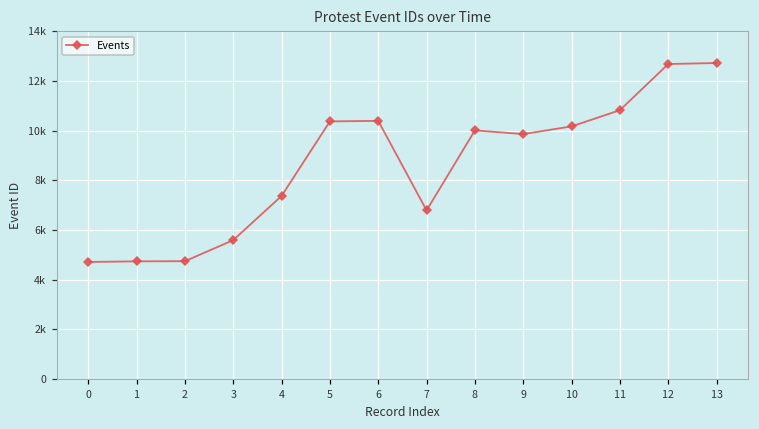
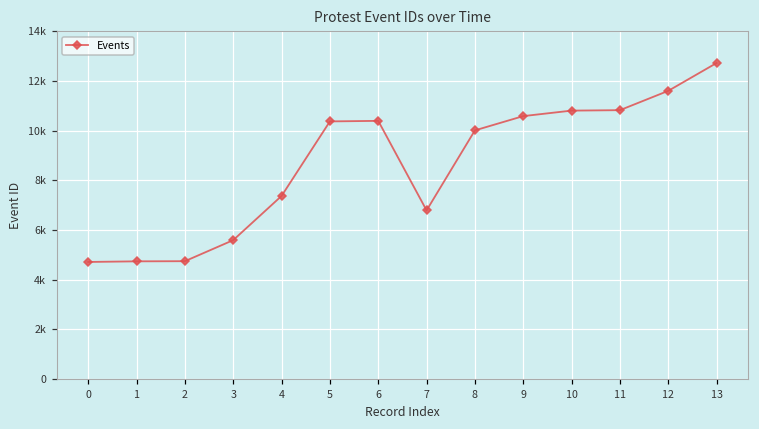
  {
    "0": 4700,
    "1": 4700,
    "2": 4700,
    "3": 5600,
    "4": 7400,
    "5": 10400,
    "6": 10400,
    "7": 6800,
    "8": 10000,
-   "9": 9900,
-   "10": 10200,
+   "9": 10600,
+   "10": 10800,
    "11": 10800,
-   "12": 12700,
+   "12": 11600,
    "13": 12700
  }
